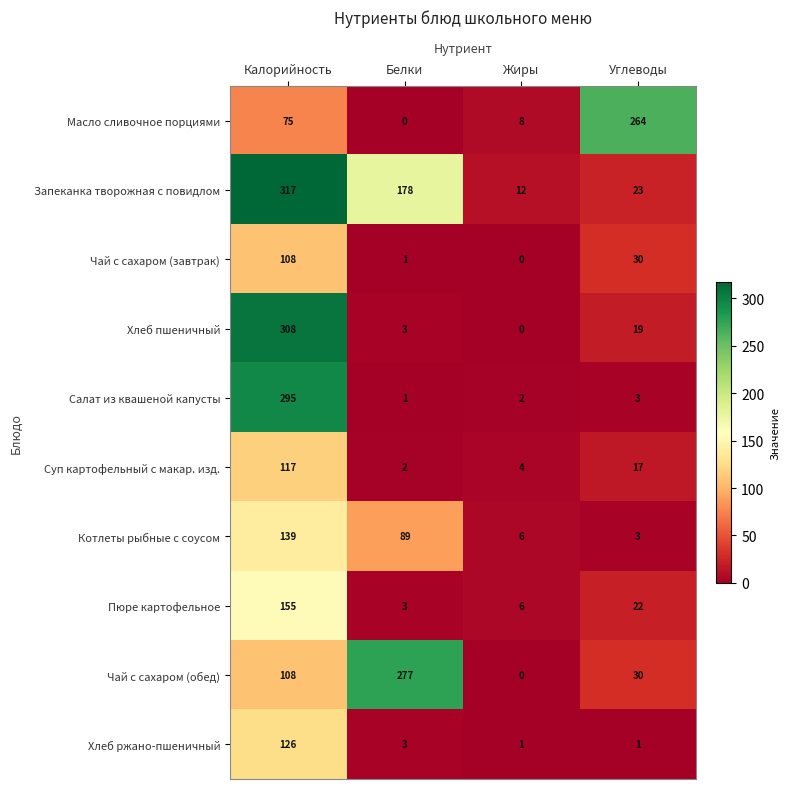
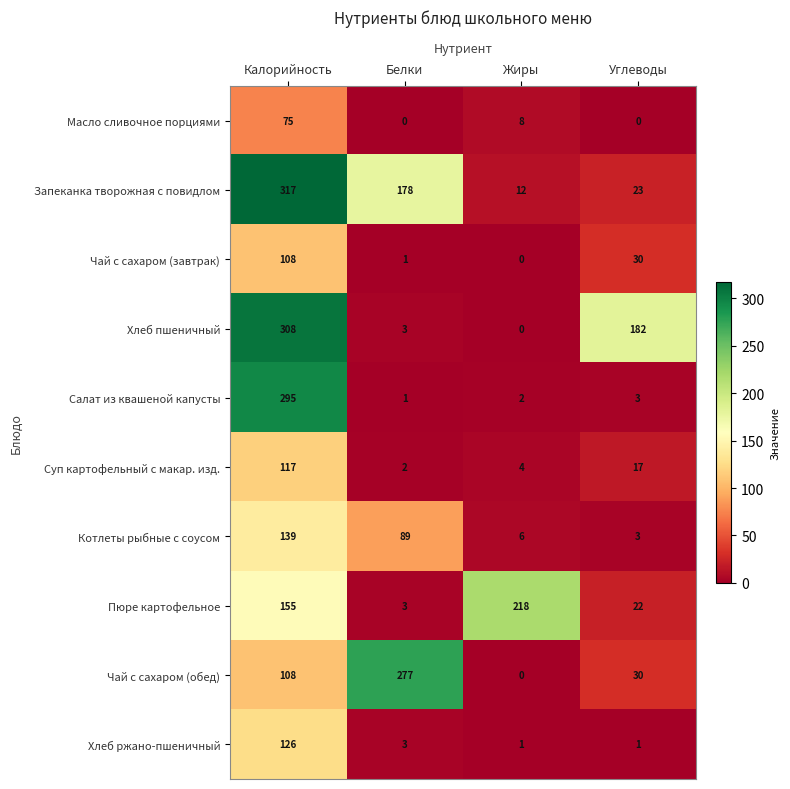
  {
    "Масло сливочное порциями": {
      "Калорийность": 75,
      "Белки": 0,
      "Жиры": 8,
-     "Углеводы": 264
+     "Углеводы": 0
    },
    "Запеканка творожная с повидлом": {
      "Калорийность": 317,
      "Белки": 178,
      "Жиры": 12,
      "Углеводы": 23
    },
    "Чай с сахаром (завтрак)": {
      "Калорийность": 108,
      "Белки": 1,
      "Жиры": 0,
      "Углеводы": 30
    },
    "Хлеб пшеничный": {
      "Калорийность": 308,
      "Белки": 3,
      "Жиры": 0,
-     "Углеводы": 19
+     "Углеводы": 182
    },
    "Салат из квашеной капусты": {
      "Калорийность": 295,
      "Белки": 1,
      "Жиры": 2,
      "Углеводы": 3
    },
    "Суп картофельный с макар. изд.": {
      "Калорийность": 117,
      "Белки": 2,
      "Жиры": 4,
      "Углеводы": 17
    },
    "Котлеты рыбные с соусом": {
      "Калорийность": 139,
      "Белки": 89,
      "Жиры": 6,
      "Углеводы": 3
    },
    "Пюре картофельное": {
      "Калорийность": 155,
      "Белки": 3,
-     "Жиры": 6,
+     "Жиры": 218,
      "Углеводы": 22
    },
    "Чай с сахаром (обед)": {
      "Калорийность": 108,
      "Белки": 277,
      "Жиры": 0,
      "Углеводы": 30
    },
    "Хлеб ржано-пшеничный": {
      "Калорийность": 126,
      "Белки": 3,
      "Жиры": 1,
      "Углеводы": 1
    }
  }
